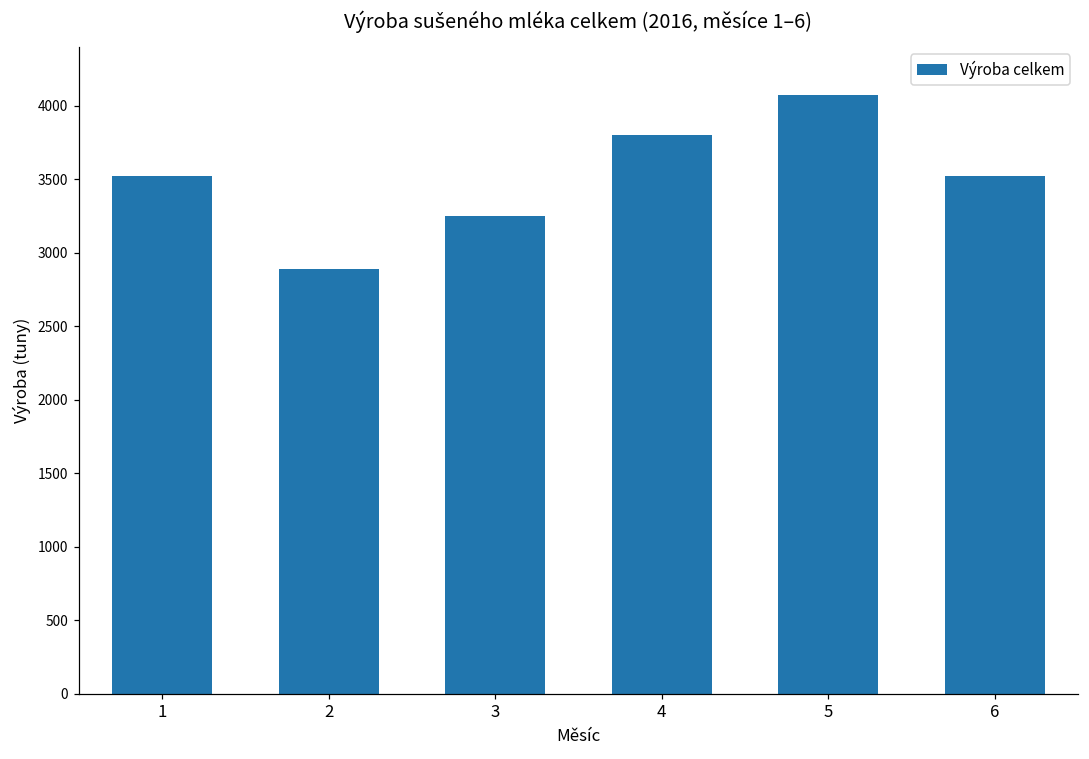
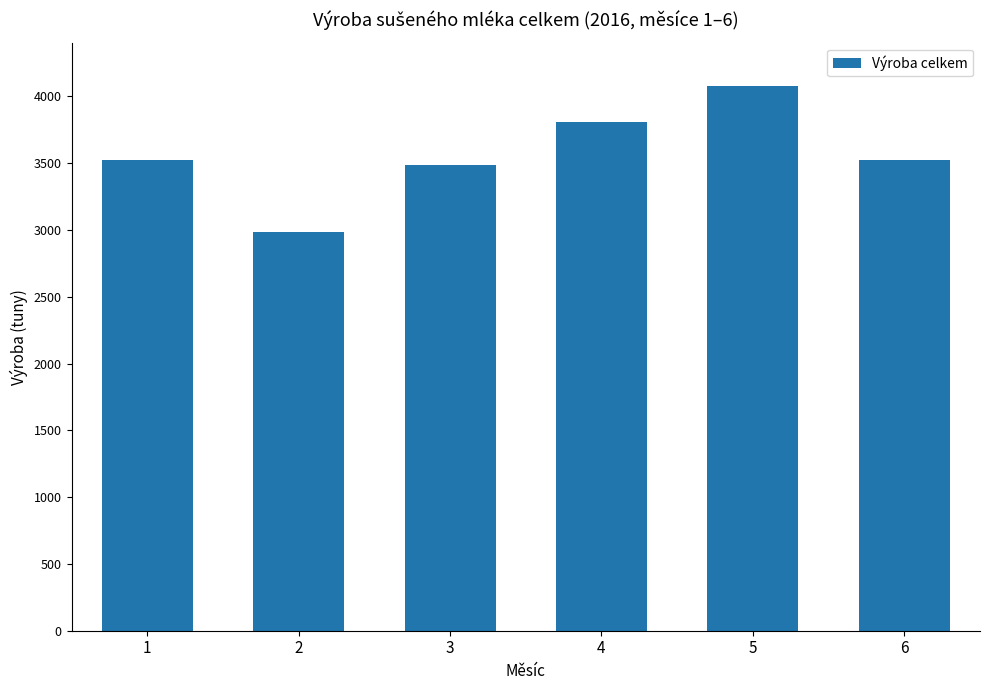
  {
    "1": 3530,
-   "2": 2890,
-   "3": 3250,
+   "2": 2990,
+   "3": 3490,
    "4": 3810,
    "5": 4080,
    "6": 3520
  }
